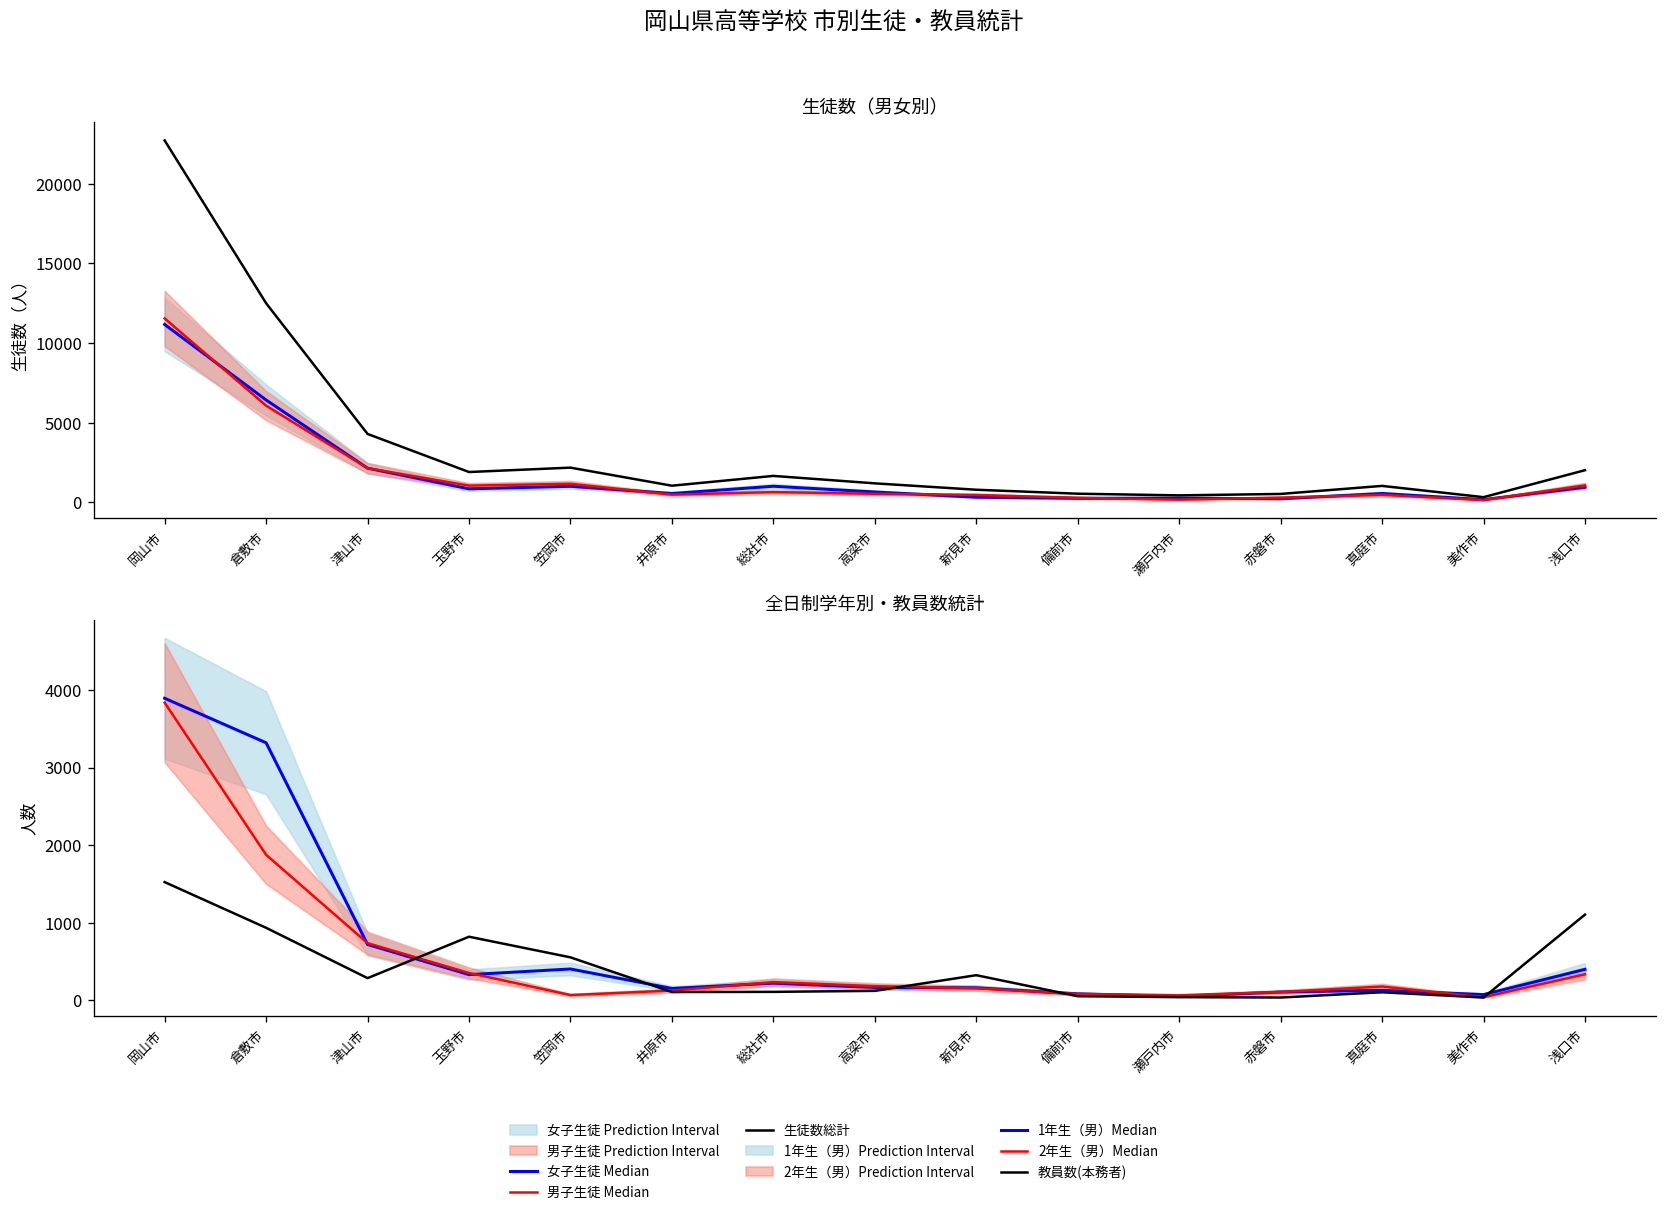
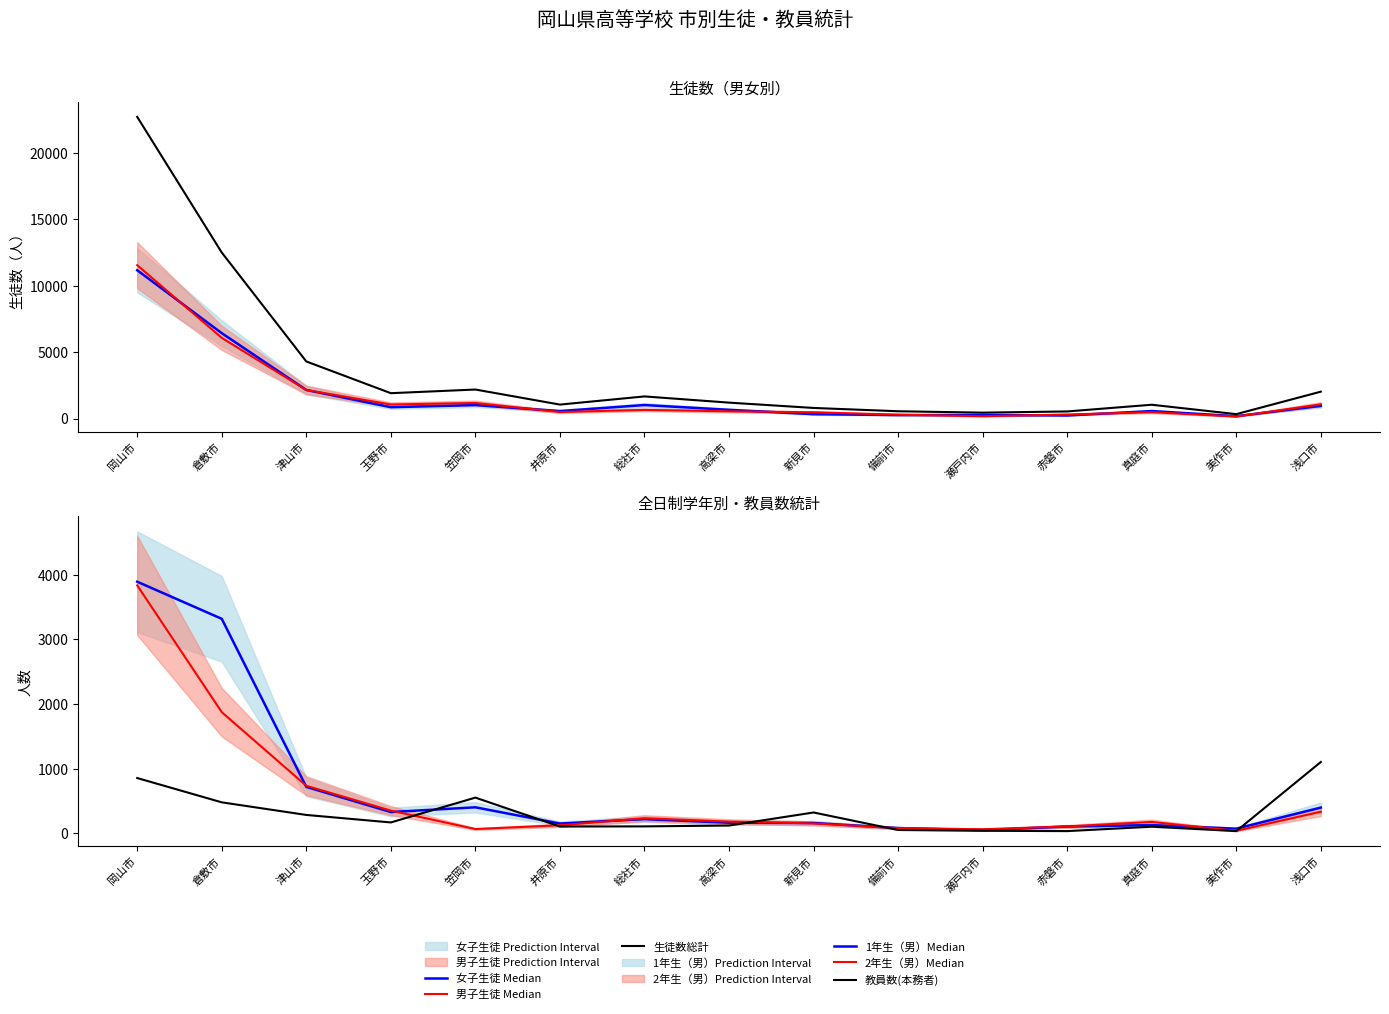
  {
    "生徒数（男女別）": {
      "女子生徒 Median": {
        "岡山市": 11200,
        "倉敷市": 6400
      },
      "男子生徒 Median": {
        "岡山市": 11600,
        "倉敷市": 6100
      },
      "生徒数総計": {
        "岡山市": 22700,
        "倉敷市": 12500,
        "津山市": 4300,
        "玉野市": 1900,
        "笠岡市": 2200,
        "井原市": 1000,
        "総社市": 1700,
        "高梁市": 1200,
        "新見市": 800,
        "備前市": 500,
        "真庭市": 1000,
        "浅口市": 2000
      }
    },
    "全日制学年別・教員数統計": {
      "1年生（男）Median": {
        "岡山市": 3900,
        "倉敷市": 3300,
        "笠岡市": 400
      },
      "2年生（男）Median": {
        "岡山市": 3800,
        "倉敷市": 1900,
        "浅口市": 300
      },
      "教員数(本務者)": {
-       "岡山市": 1500,
-       "倉敷市": 900,
+       "岡山市": 900,
+       "倉敷市": 500,
        "津山市": 300,
-       "玉野市": 800,
+       "玉野市": 200,
        "笠岡市": 600,
        "総社市": 100,
        "高梁市": 100,
        "新見市": 300,
        "赤磐市": 0,
        "浅口市": 1100
      }
    }
  }
